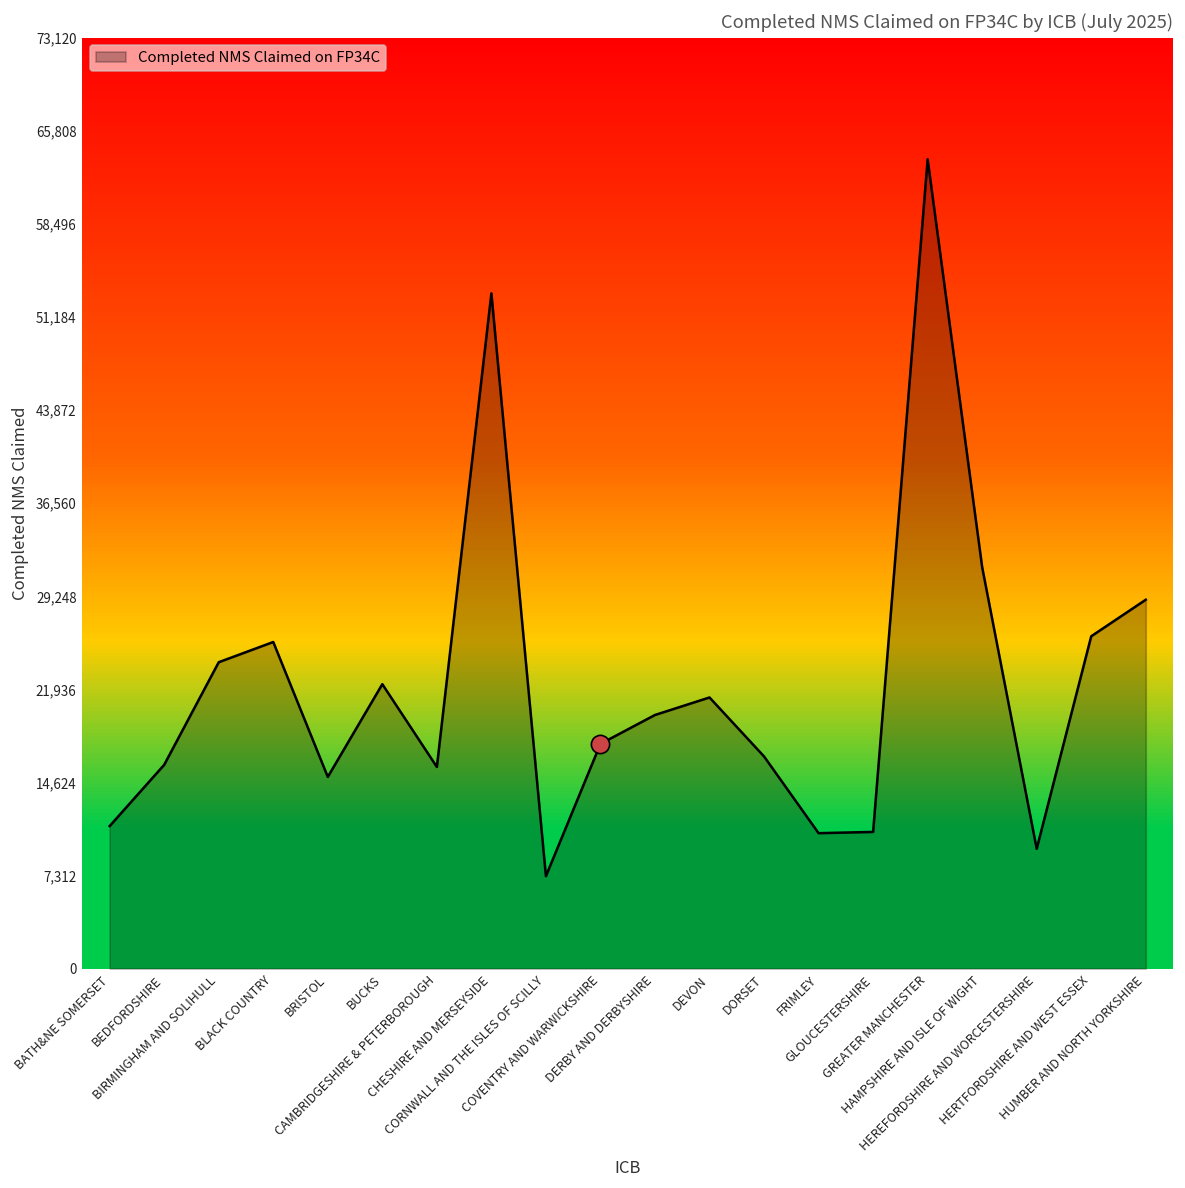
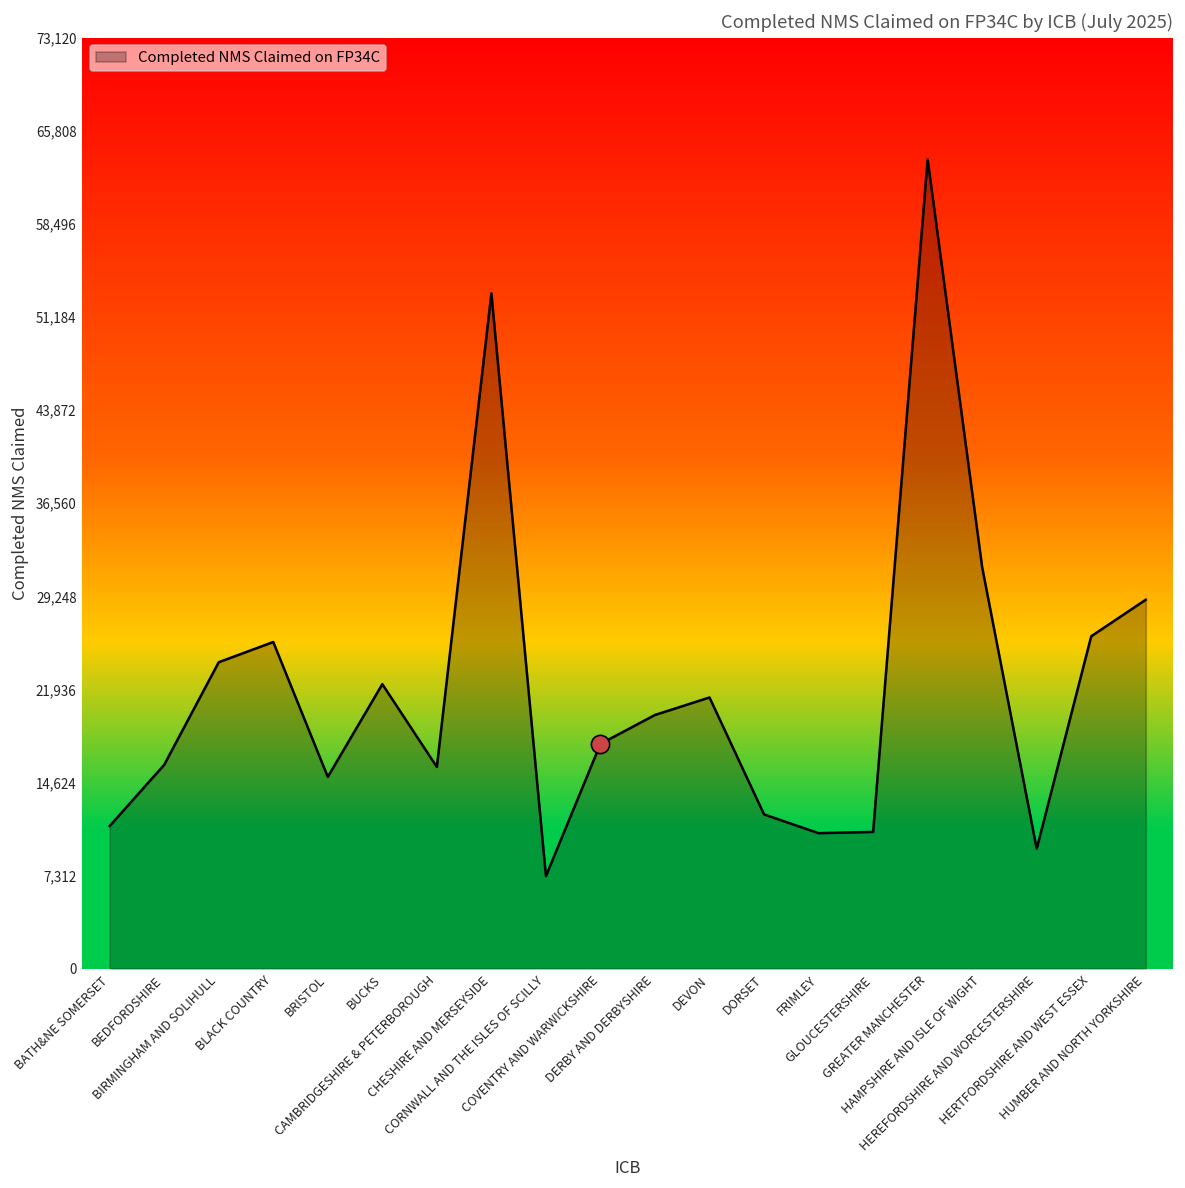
  {
    "Completed NMS Claimed on FP34C": {
      "BATH&NE SOMERSET": "11,200",
      "BEDFORDSHIRE": "16,000",
      "BIRMINGHAM AND SOLIHULL": "24,100",
      "BLACK COUNTRY": "25,700",
      "BRISTOL": "15,100",
      "BUCKS": "22,300",
      "CAMBRIDGESHIRE & PETERBOROUGH": "15,800",
      "CHESHIRE AND MERSEYSIDE": "53,000",
      "CORNWALL AND THE ISLES OF SCILLY": "7,300",
      "DERBY AND DERBYSHIRE": "19,900",
      "DEVON": "21,300",
-     "DORSET": "16,700",
+     "DORSET": "12,100",
      "FRIMLEY": "10,600",
      "GLOUCESTERSHIRE": "10,700",
      "GREATER MANCHESTER": "63,600",
      "HAMPSHIRE AND ISLE OF WIGHT": "31,500",
      "HEREFORDSHIRE AND WORCESTERSHIRE": "9,400",
      "HERTFORDSHIRE AND WEST ESSEX": "26,100",
      "HUMBER AND NORTH YORKSHIRE": "29,000"
    }
  }
